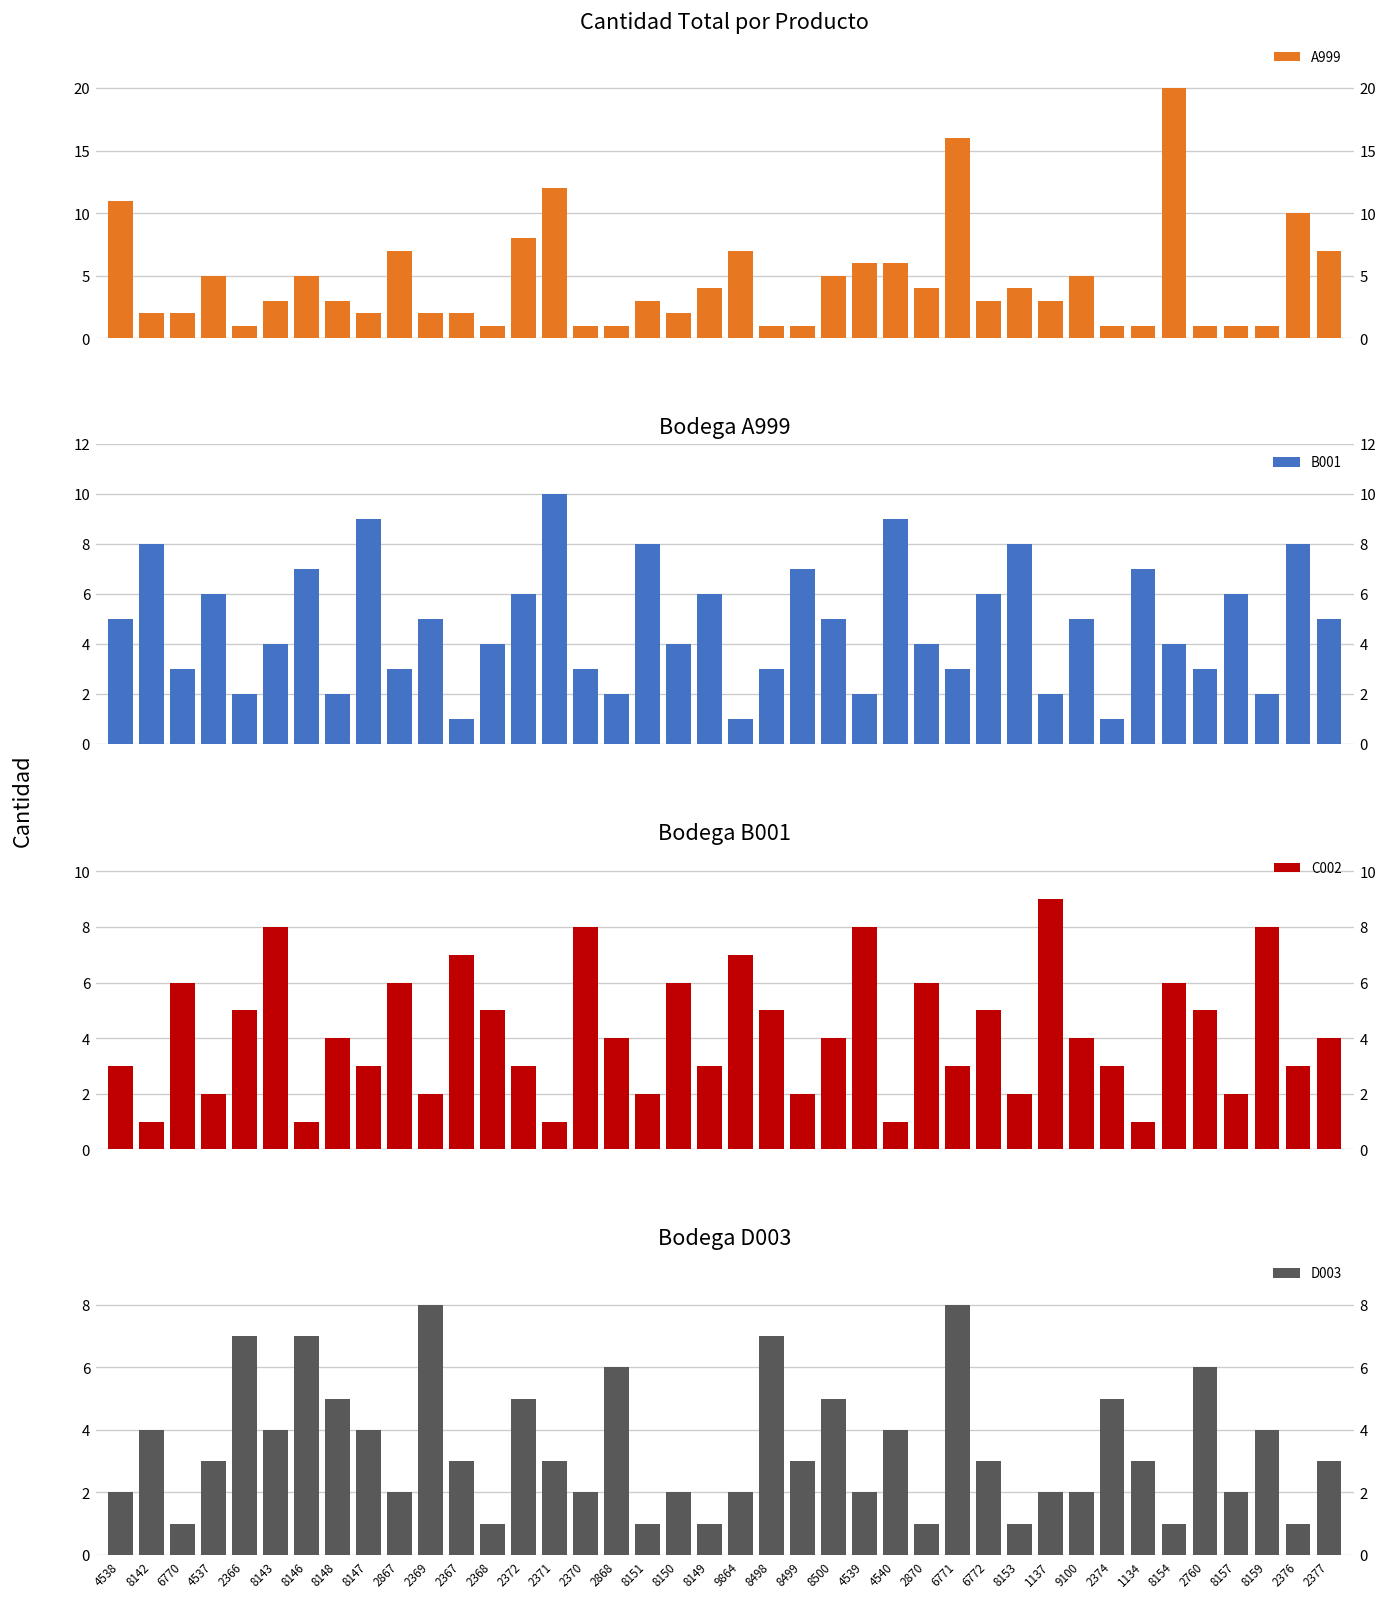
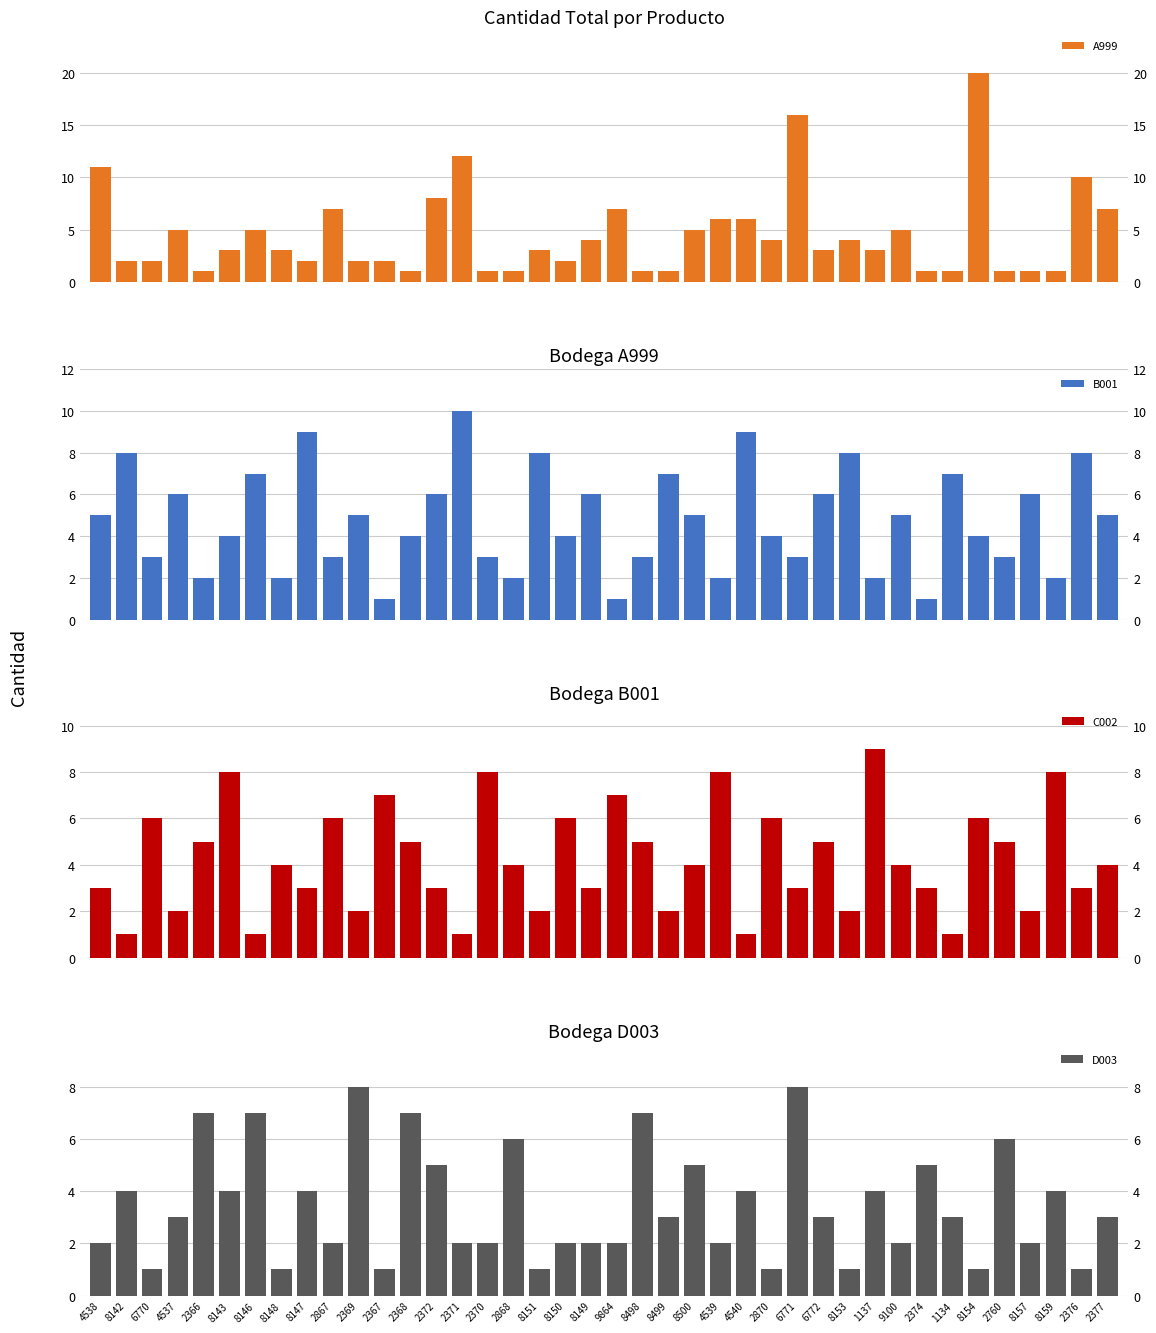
  {
    "Bodega D003": {
      "4538": 2,
      "8142": 4,
      "6770": 1,
      "4537": 3,
      "2366": 7,
      "8143": 4,
      "8146": 7,
-     "8148": 5,
+     "8148": 1,
      "8147": 4,
      "2867": 2,
      "2369": 8,
-     "2367": 3,
-     "2368": 1,
+     "2367": 1,
+     "2368": 7,
      "2372": 5,
-     "2371": 3,
+     "2371": 2,
      "2370": 2,
      "2868": 6,
      "8151": 1,
      "8150": 2,
-     "8149": 1,
+     "8149": 2,
      "9864": 2,
      "8498": 7,
      "8499": 3,
      "8500": 5,
      "4539": 2,
      "4540": 4,
      "2870": 1,
      "6771": 8,
      "6772": 3,
      "8153": 1,
-     "1137": 2,
+     "1137": 4,
      "9100": 2,
      "2374": 5,
      "1134": 3,
      "8154": 1,
      "2760": 6,
      "8157": 2,
      "8159": 4,
      "2376": 1,
      "2377": 3
    }
  }
